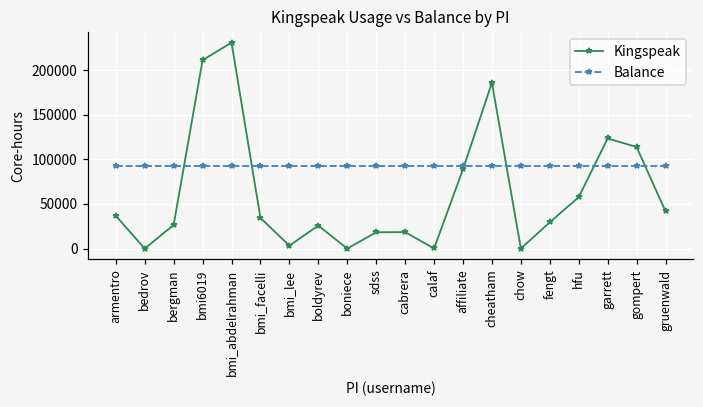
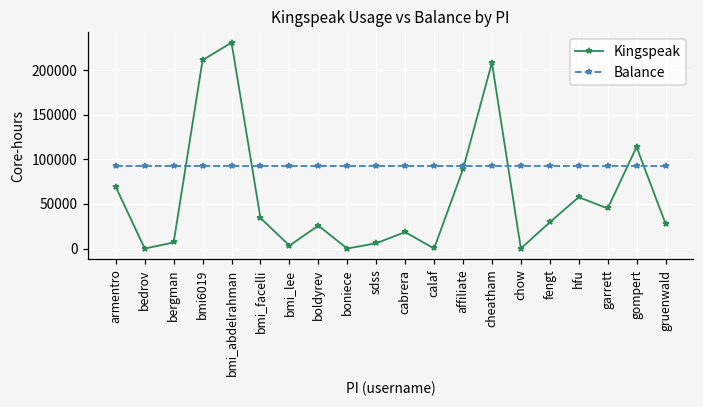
  {
    "Kingspeak": {
-     "armentro": 40000,
+     "armentro": 70000,
      "bedrov": 0,
-     "bergman": 30000,
+     "bergman": 10000,
      "bmi6019": 210000,
      "bmi_abdelrahman": 230000,
      "bmi_facelli": 30000,
      "bmi_lee": 0,
      "boldyrev": 30000,
      "boniece": 0,
-     "sdss": 20000,
+     "sdss": 10000,
      "cabrera": 20000,
      "calaf": 0,
      "affiliate": 90000,
-     "cheatham": 190000,
+     "cheatham": 210000,
      "chow": 0,
      "fengt": 30000,
      "hfu": 60000,
-     "garrett": 120000,
+     "garrett": 40000,
      "gompert": 110000,
-     "gruenwald": 40000
+     "gruenwald": 30000
    },
    "Balance": {
      "armentro": 90000,
      "bedrov": 90000,
      "bergman": 90000,
      "bmi6019": 90000,
      "bmi_abdelrahman": 90000,
      "bmi_facelli": 90000,
      "bmi_lee": 90000,
      "boldyrev": 90000,
      "boniece": 90000,
      "sdss": 90000,
      "cabrera": 90000,
      "calaf": 90000,
      "affiliate": 90000,
      "cheatham": 90000,
      "chow": 90000,
      "fengt": 90000,
      "hfu": 90000,
      "garrett": 90000,
      "gompert": 90000,
      "gruenwald": 90000
    }
  }
